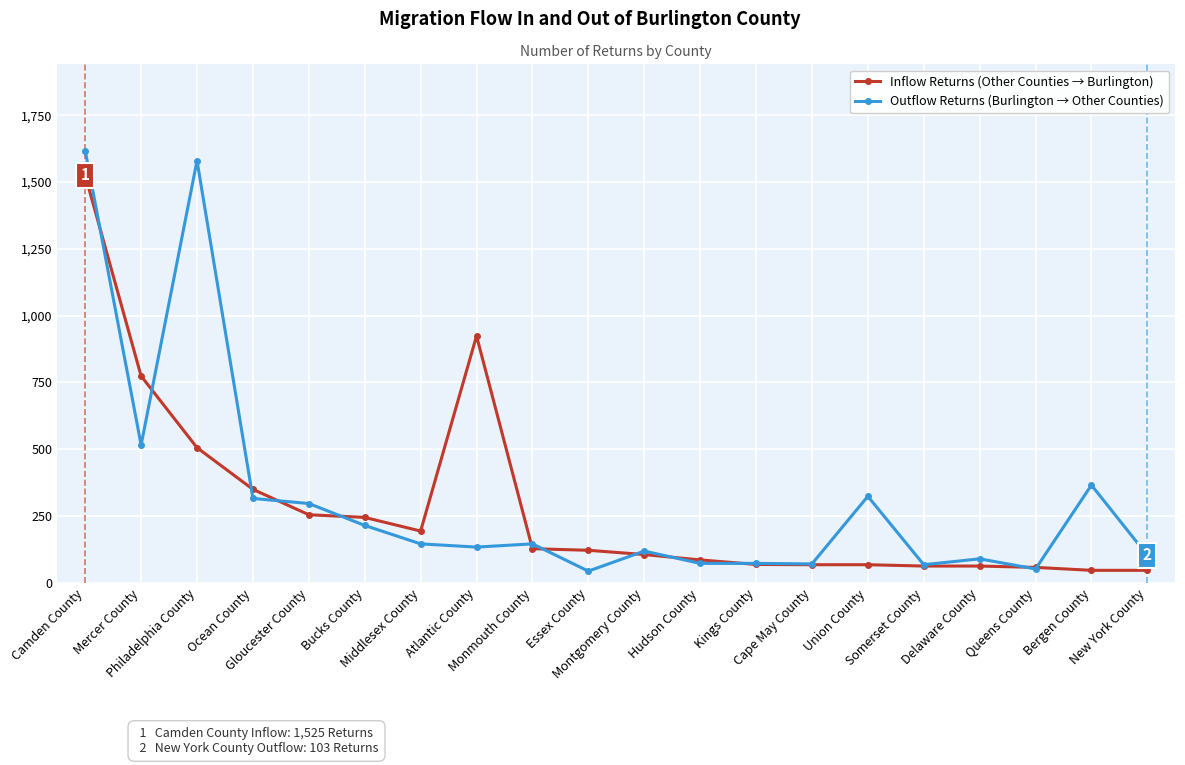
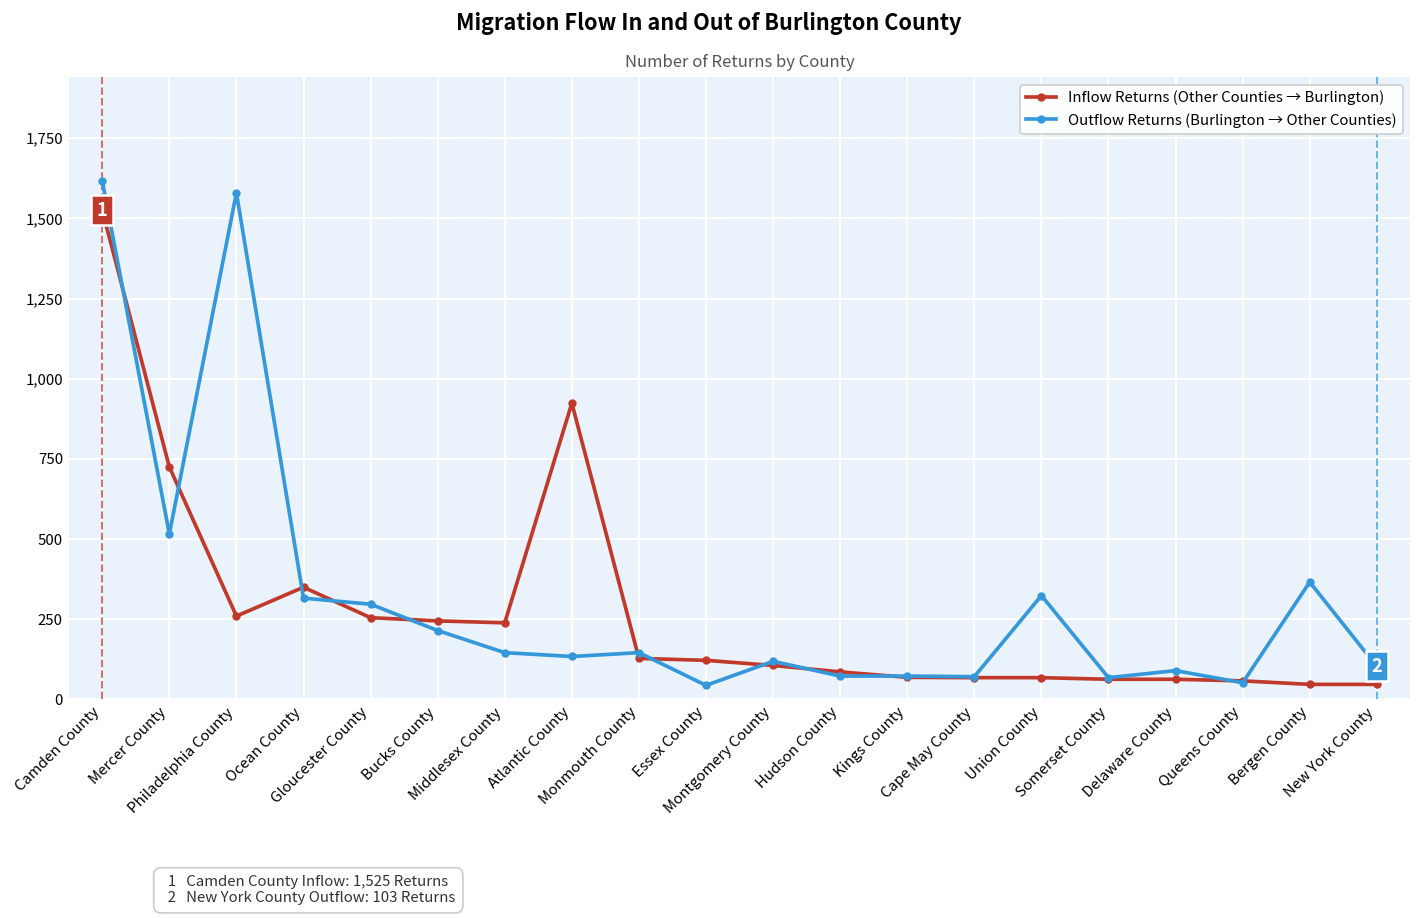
  {
    "Inflow Returns (Other Counties → Burlington)": {
-     "Mercer County": "770",
-     "Philadelphia County": "510",
+     "Mercer County": "730",
+     "Philadelphia County": "260",
      "Ocean County": "350",
      "Gloucester County": "260",
      "Bucks County": "250",
-     "Middlesex County": "190",
+     "Middlesex County": "240",
      "Atlantic County": "920",
      "Monmouth County": "130",
      "Essex County": "120",
      "Montgomery County": "110",
      "Hudson County": "90",
      "Union County": "70",
      "Delaware County": "60",
      "Bergen County": "50",
      "New York County": "50"
    },
    "Outflow Returns (Burlington → Other Counties)": {
      "Camden County": "1,620",
      "Mercer County": "520",
      "Philadelphia County": "1,580",
      "Ocean County": "320",
      "Gloucester County": "300",
      "Bucks County": "220",
      "Middlesex County": "150",
      "Atlantic County": "130",
      "Monmouth County": "150",
      "Essex County": "40",
      "Montgomery County": "120",
      "Hudson County": "70",
      "Union County": "320",
      "Delaware County": "90",
      "Bergen County": "370"
    }
  }
